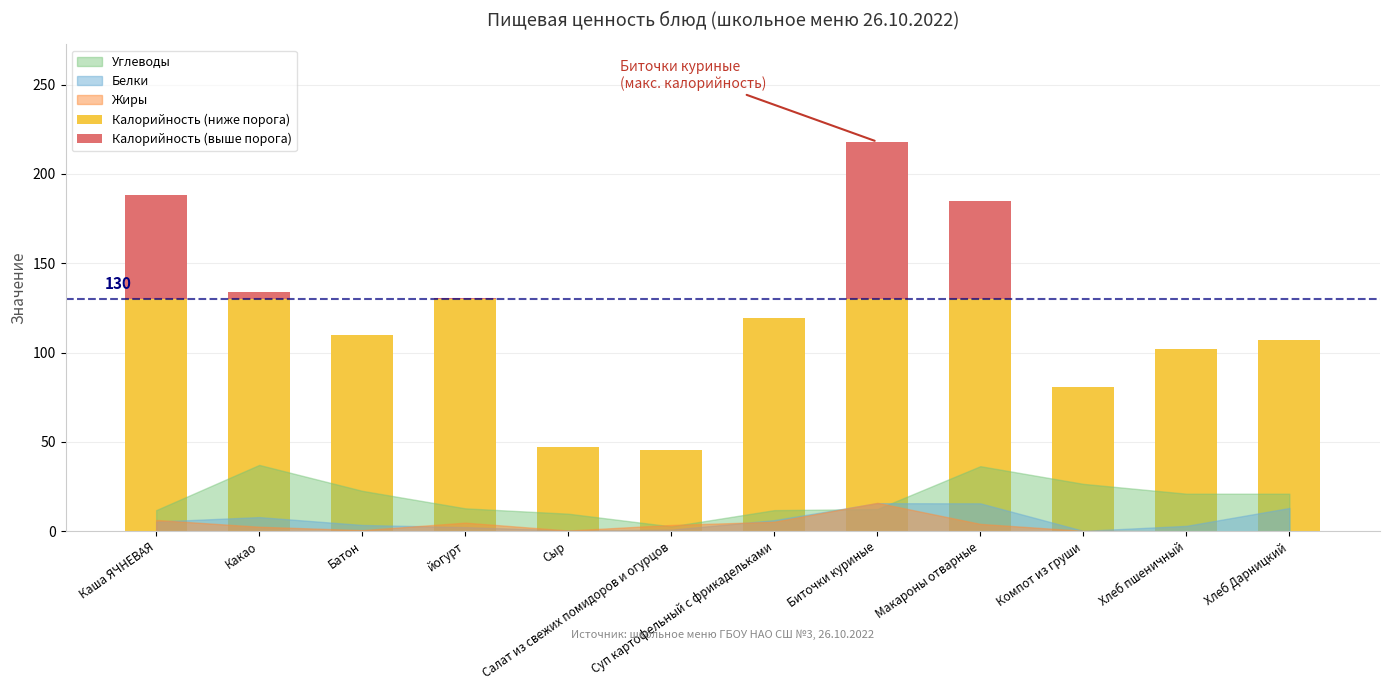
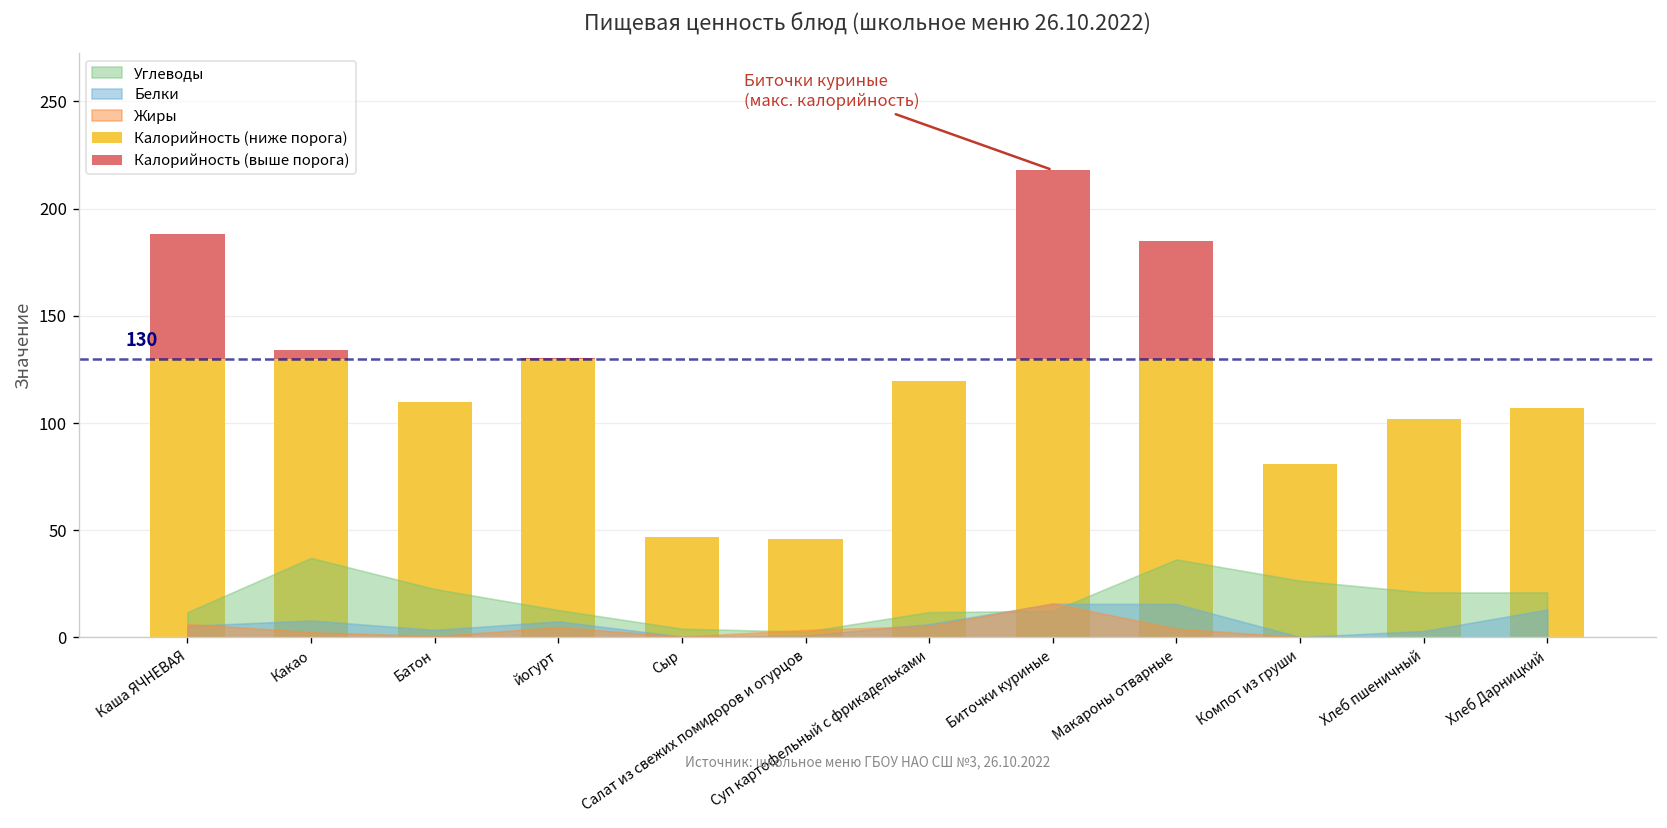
  {
    "Углеводы": {
      "Каша ЯЧНЕВАЯ": 12,
      "Какао": 37,
      "Батон": 23,
      "йогурт": 13,
-     "Сыр": 10,
+     "Сыр": 4,
      "Суп картофельный с фрикадельками": 12,
      "Биточки куриные": 12,
      "Макароны отварные": 36,
      "Компот из груши": 27,
      "Хлеб пшеничный": 21,
      "Хлеб Дарницкий": 21
    },
    "Белки": {
      "Какао": 8,
      "Батон": 4,
-     "йогурт": 2,
+     "йогурт": 8,
      "Макароны отварные": 16,
      "Хлеб пшеничный": 3,
      "Хлеб Дарницкий": 13
    }
  }
